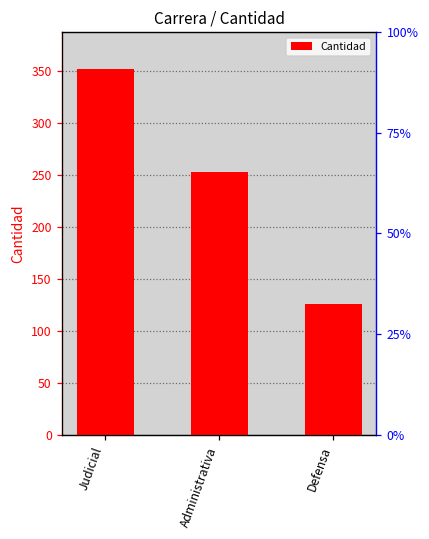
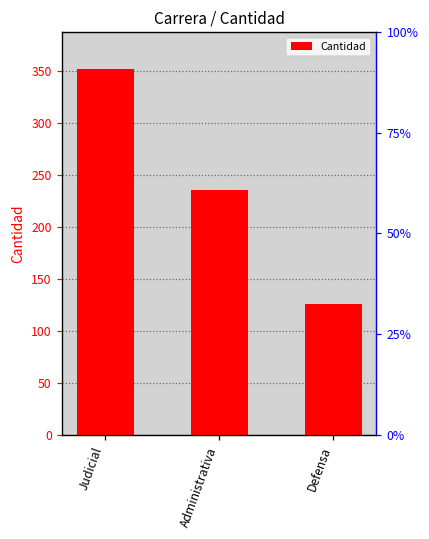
  {
    "Judicial": 350,
-   "Administrativa": 250,
+   "Administrativa": 240,
    "Defensa": 130
  }
